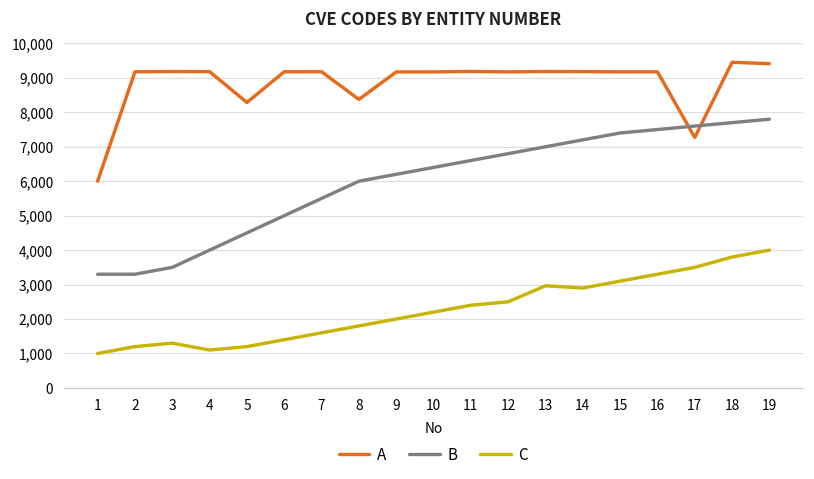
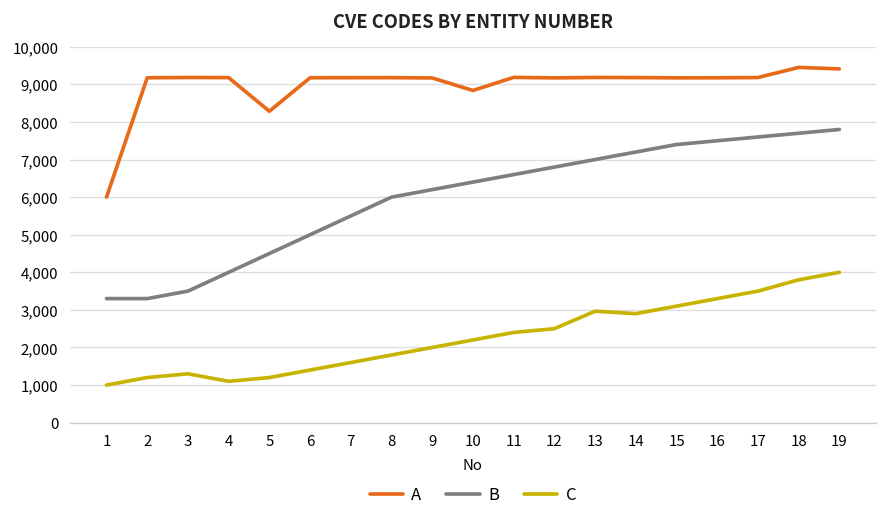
  {
    "A": {
      "1": "6,000",
      "2": "9,200",
      "3": "9,200",
      "4": "9,200",
      "5": "8,300",
      "6": "9,200",
      "7": "9,200",
-     "8": "8,400",
+     "8": "9,200",
      "9": "9,200",
-     "10": "9,200",
+     "10": "8,800",
      "11": "9,200",
      "12": "9,200",
      "13": "9,200",
      "14": "9,200",
      "15": "9,200",
      "16": "9,200",
-     "17": "7,300",
+     "17": "9,200",
      "18": "9,500",
      "19": "9,400"
    },
    "B": {
      "1": "3,300",
      "2": "3,300",
      "3": "3,500",
      "4": "4,000",
      "5": "4,500",
      "6": "5,000",
      "7": "5,500",
      "8": "6,000",
      "9": "6,200",
      "10": "6,400",
      "11": "6,600",
      "12": "6,800",
      "13": "7,000",
      "14": "7,200",
      "15": "7,400",
      "16": "7,500",
      "17": "7,600",
      "18": "7,700",
      "19": "7,800"
    },
    "C": {
      "1": "1,000",
      "2": "1,200",
      "3": "1,300",
      "4": "1,100",
      "5": "1,200",
      "6": "1,400",
      "7": "1,600",
      "8": "1,800",
      "9": "2,000",
      "10": "2,200",
      "11": "2,400",
      "12": "2,500",
      "13": "3,000",
      "14": "2,900",
      "15": "3,100",
      "16": "3,300",
      "17": "3,500",
      "18": "3,800",
      "19": "4,000"
    }
  }
